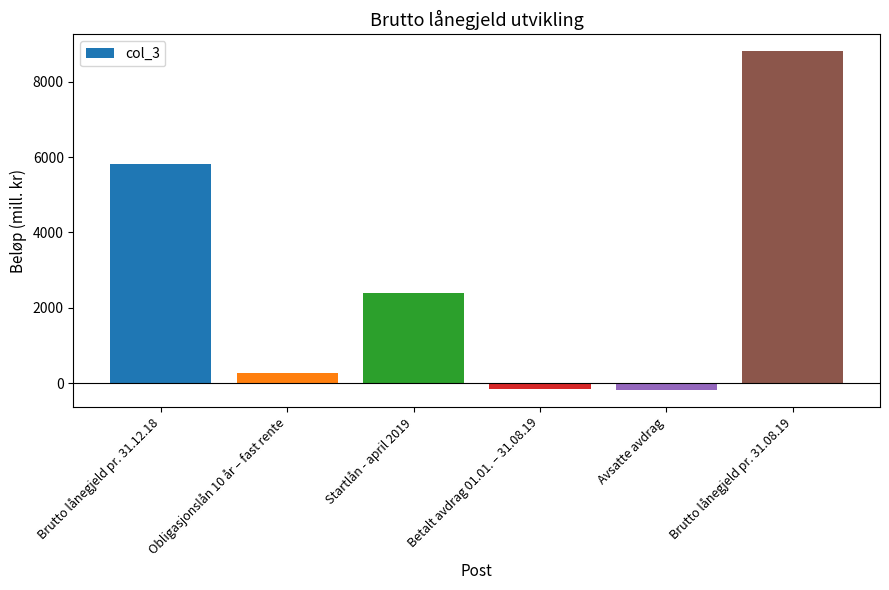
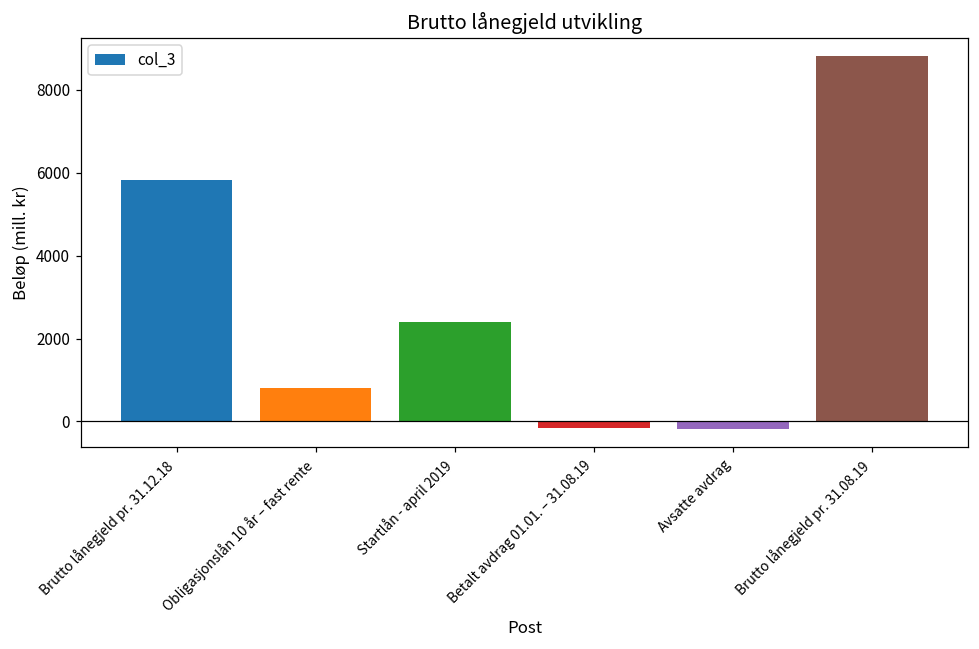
  {
    "Brutto lånegjeld pr. 31.12.18": 5800,
-   "Obligasjonslån 10 år – fast rente": 300,
+   "Obligasjonslån 10 år – fast rente": 800,
    "Startlån - april 2019": 2400,
    "Betalt avdrag 01.01. – 31.08.19": -200,
    "Avsatte avdrag": -200,
    "Brutto lånegjeld pr. 31.08.19": 8800
  }
